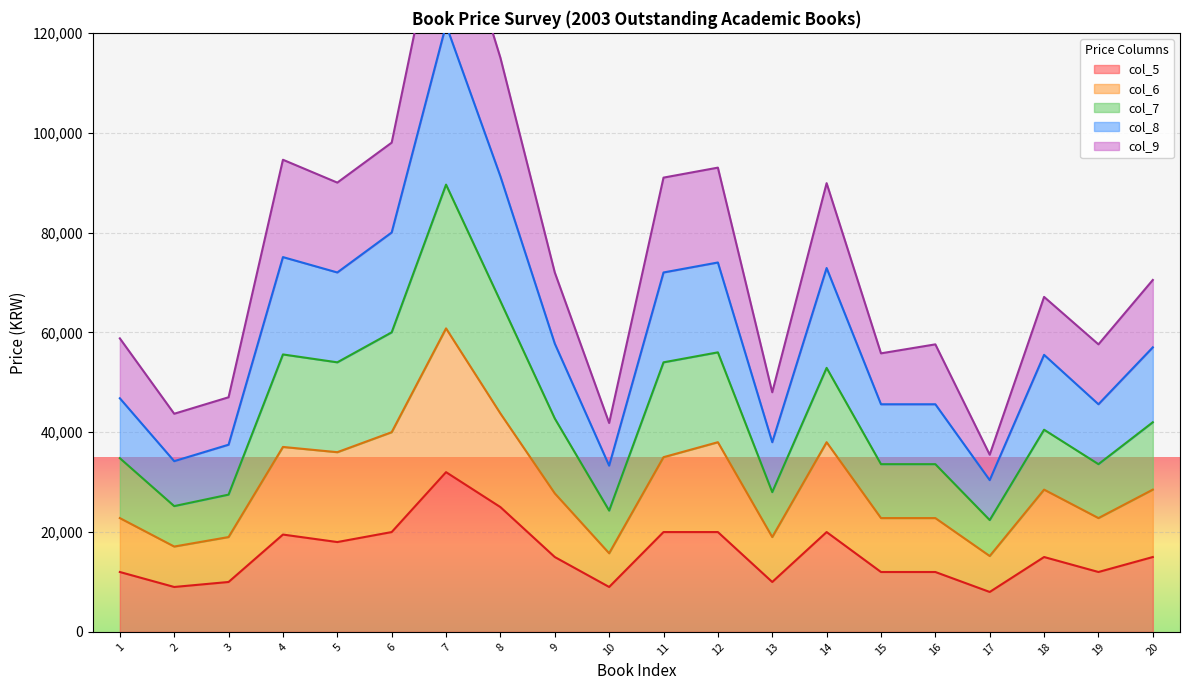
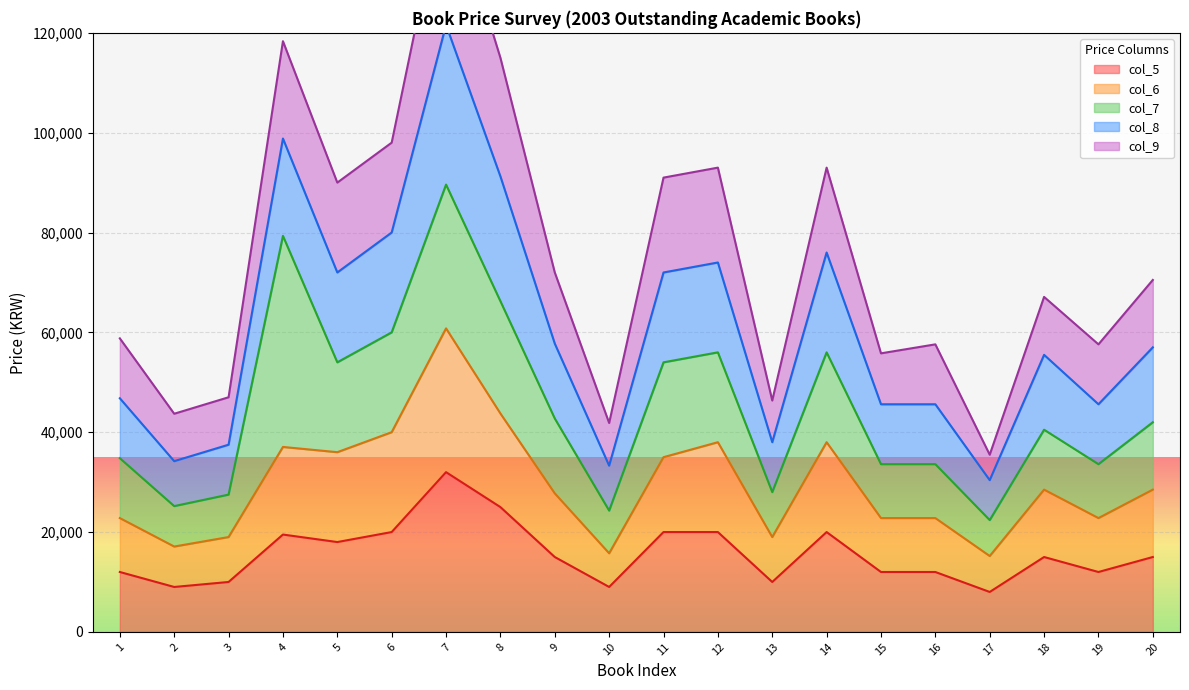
  {
    "col_5": {
      "1": "12,000",
      "2": "9,000",
      "3": "10,000",
      "4": "20,000",
      "5": "18,000",
      "6": "20,000",
      "7": "32,000",
      "8": "25,000",
      "9": "15,000",
      "10": "9,000",
      "11": "20,000",
      "12": "20,000",
      "13": "10,000",
      "14": "20,000",
      "15": "12,000",
      "16": "12,000",
      "17": "8,000",
      "18": "15,000",
      "19": "12,000",
      "20": "15,000"
    },
    "col_6": {
      "1": "11,000",
      "2": "8,000",
      "3": "9,000",
      "4": "18,000",
      "5": "18,000",
      "6": "20,000",
      "7": "29,000",
      "8": "19,000",
      "9": "13,000",
      "10": "7,000",
      "11": "15,000",
      "12": "18,000",
      "13": "9,000",
      "14": "18,000",
      "15": "11,000",
      "16": "11,000",
      "17": "7,000",
      "18": "14,000",
      "19": "11,000",
      "20": "14,000"
    },
    "col_7": {
      "1": "12,000",
      "2": "8,000",
      "3": "9,000",
-     "4": "19,000",
+     "4": "42,000",
      "5": "18,000",
      "6": "20,000",
      "7": "29,000",
      "8": "23,000",
      "9": "15,000",
      "10": "9,000",
      "11": "19,000",
      "12": "18,000",
      "13": "9,000",
-     "14": "15,000",
+     "14": "18,000",
      "15": "11,000",
      "16": "11,000",
      "17": "7,000",
      "18": "12,000",
      "19": "11,000",
      "20": "14,000"
    },
    "col_8": {
      "1": "12,000",
      "2": "9,000",
      "3": "10,000",
      "4": "20,000",
      "5": "18,000",
      "6": "20,000",
      "8": "25,000",
      "9": "15,000",
      "10": "9,000",
      "11": "18,000",
      "12": "18,000",
      "13": "10,000",
      "14": "20,000",
      "15": "12,000",
      "16": "12,000",
      "17": "8,000",
      "18": "15,000",
      "19": "12,000",
      "20": "15,000"
    },
    "col_9": {
      "1": "12,000",
      "2": "10,000",
      "3": "10,000",
      "4": "20,000",
      "5": "18,000",
      "6": "18,000",
      "8": "24,000",
      "9": "14,000",
      "10": "9,000",
      "11": "19,000",
      "12": "19,000",
-     "13": "10,000",
+     "13": "8,000",
      "14": "17,000",
      "15": "10,000",
      "16": "12,000",
      "17": "5,000",
      "18": "12,000",
      "19": "12,000",
      "20": "14,000"
    }
  }
